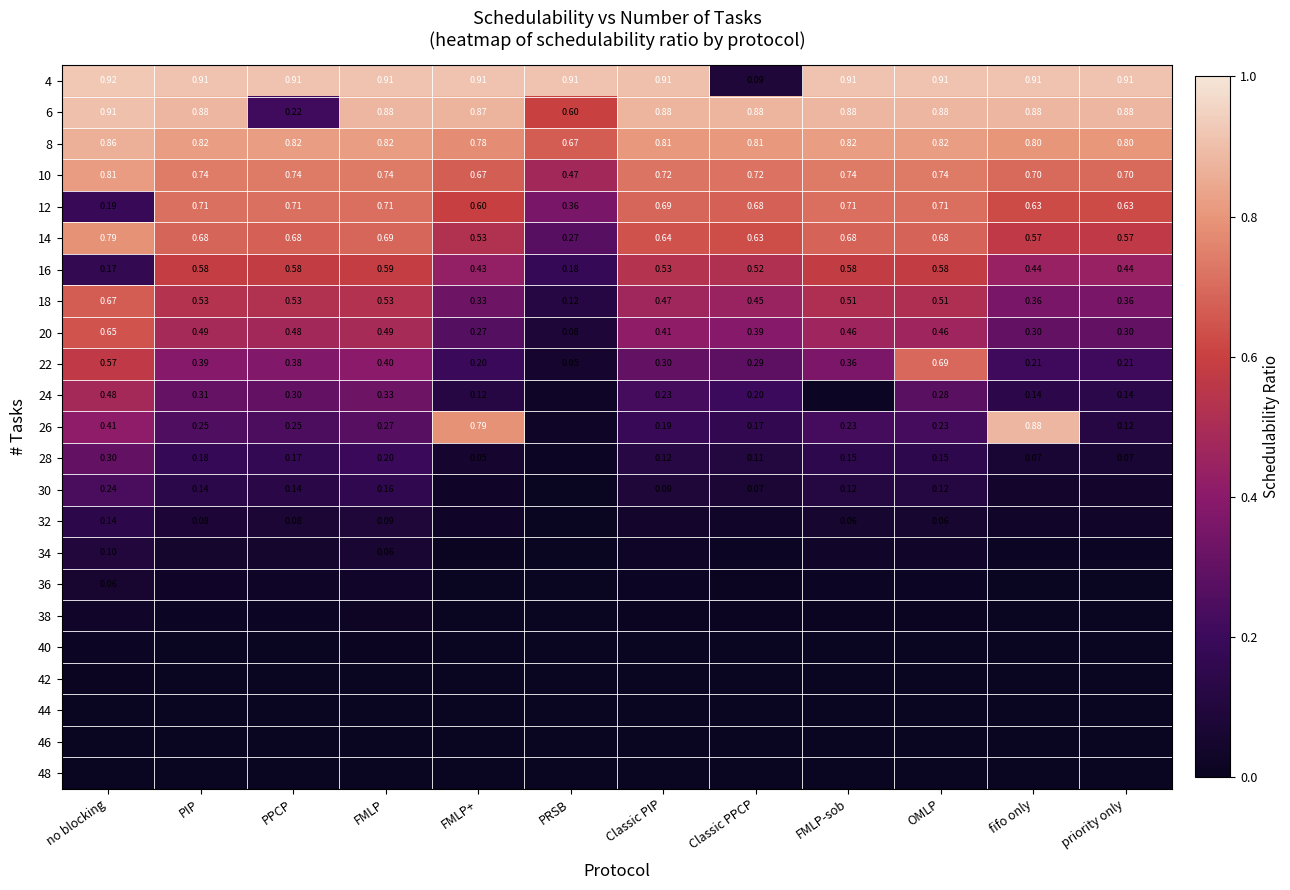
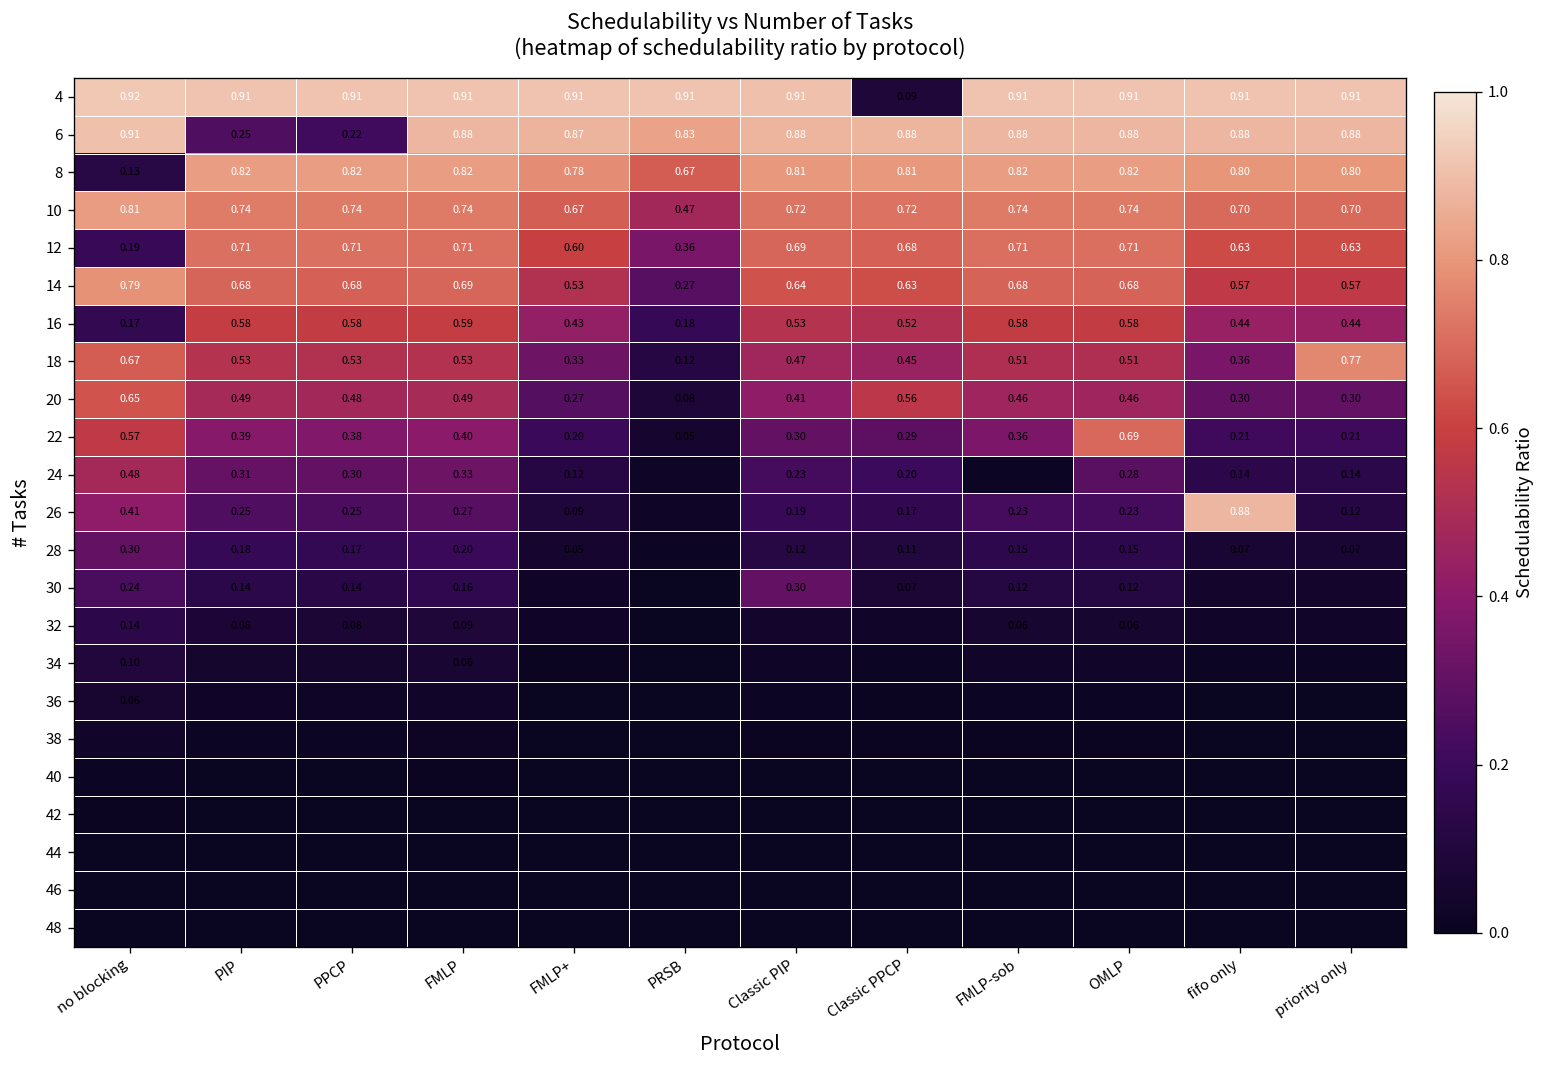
  {
    "4": {
      "no blocking": 0.92,
      "PIP": 0.91,
      "PPCP": 0.91,
      "FMLP": 0.91,
      "FMLP+": 0.91,
      "PRSB": 0.91,
      "Classic PIP": 0.91,
      "Classic PPCP": 0.09,
      "FMLP-sob": 0.91,
      "OMLP": 0.91,
      "fifo only": 0.91,
      "priority only": 0.91
    },
    "6": {
      "no blocking": 0.91,
-     "PIP": 0.88,
+     "PIP": 0.25,
      "PPCP": 0.22,
      "FMLP": 0.88,
      "FMLP+": 0.87,
-     "PRSB": 0.60,
+     "PRSB": 0.83,
      "Classic PIP": 0.88,
      "Classic PPCP": 0.88,
      "FMLP-sob": 0.88,
      "OMLP": 0.88,
      "fifo only": 0.88,
      "priority only": 0.88
    },
    "8": {
-     "no blocking": 0.86,
+     "no blocking": 0.13,
      "PIP": 0.82,
      "PPCP": 0.82,
      "FMLP": 0.82,
      "FMLP+": 0.78,
      "PRSB": 0.67,
      "Classic PIP": 0.81,
      "Classic PPCP": 0.81,
      "FMLP-sob": 0.82,
      "OMLP": 0.82,
      "fifo only": 0.80,
      "priority only": 0.80
    },
    "10": {
      "no blocking": 0.81,
      "PIP": 0.74,
      "PPCP": 0.74,
      "FMLP": 0.74,
      "FMLP+": 0.67,
      "PRSB": 0.47,
      "Classic PIP": 0.72,
      "Classic PPCP": 0.72,
      "FMLP-sob": 0.74,
      "OMLP": 0.74,
      "fifo only": 0.70,
      "priority only": 0.70
    },
    "12": {
      "no blocking": 0.19,
      "PIP": 0.71,
      "PPCP": 0.71,
      "FMLP": 0.71,
      "FMLP+": 0.60,
      "PRSB": 0.36,
      "Classic PIP": 0.69,
      "Classic PPCP": 0.68,
      "FMLP-sob": 0.71,
      "OMLP": 0.71,
      "fifo only": 0.63,
      "priority only": 0.63
    },
    "14": {
      "no blocking": 0.79,
      "PIP": 0.68,
      "PPCP": 0.68,
      "FMLP": 0.69,
      "FMLP+": 0.53,
      "PRSB": 0.27,
      "Classic PIP": 0.64,
      "Classic PPCP": 0.63,
      "FMLP-sob": 0.68,
      "OMLP": 0.68,
      "fifo only": 0.57,
      "priority only": 0.57
    },
    "16": {
      "no blocking": 0.17,
      "PIP": 0.58,
      "PPCP": 0.58,
      "FMLP": 0.59,
      "FMLP+": 0.43,
      "PRSB": 0.18,
      "Classic PIP": 0.53,
      "Classic PPCP": 0.52,
      "FMLP-sob": 0.58,
      "OMLP": 0.58,
      "fifo only": 0.44,
      "priority only": 0.44
    },
    "18": {
      "no blocking": 0.67,
      "PIP": 0.53,
      "PPCP": 0.53,
      "FMLP": 0.53,
      "FMLP+": 0.33,
      "PRSB": 0.12,
      "Classic PIP": 0.47,
      "Classic PPCP": 0.45,
      "FMLP-sob": 0.51,
      "OMLP": 0.51,
      "fifo only": 0.36,
-     "priority only": 0.36
+     "priority only": 0.77
    },
    "20": {
      "no blocking": 0.65,
      "PIP": 0.49,
      "PPCP": 0.48,
      "FMLP": 0.49,
      "FMLP+": 0.27,
      "PRSB": 0.08,
      "Classic PIP": 0.41,
-     "Classic PPCP": 0.39,
+     "Classic PPCP": 0.56,
      "FMLP-sob": 0.46,
      "OMLP": 0.46,
      "fifo only": 0.30,
      "priority only": 0.30
    },
    "22": {
      "no blocking": 0.57,
      "PIP": 0.39,
      "PPCP": 0.38,
      "FMLP": 0.40,
      "FMLP+": 0.20,
      "Classic PIP": 0.30,
      "Classic PPCP": 0.29,
      "FMLP-sob": 0.36,
      "OMLP": 0.69,
      "fifo only": 0.21,
      "priority only": 0.21
    },
    "24": {
      "no blocking": 0.48,
      "PIP": 0.31,
      "PPCP": 0.30,
      "FMLP": 0.33,
      "FMLP+": 0.12,
      "Classic PIP": 0.23,
      "Classic PPCP": 0.20,
      "OMLP": 0.28,
      "fifo only": 0.14,
      "priority only": 0.14
    },
    "26": {
      "no blocking": 0.41,
      "PIP": 0.25,
      "PPCP": 0.25,
      "FMLP": 0.27,
-     "FMLP+": 0.79,
+     "FMLP+": 0.09,
      "Classic PIP": 0.19,
      "Classic PPCP": 0.17,
      "FMLP-sob": 0.23,
      "OMLP": 0.23,
      "fifo only": 0.88,
      "priority only": 0.12
    },
    "28": {
      "no blocking": 0.30,
      "PIP": 0.18,
      "PPCP": 0.17,
      "FMLP": 0.20,
      "Classic PIP": 0.12,
      "Classic PPCP": 0.11,
      "FMLP-sob": 0.15,
      "OMLP": 0.15,
      "fifo only": 0.07,
      "priority only": 0.07
    },
    "30": {
      "no blocking": 0.24,
      "PIP": 0.14,
      "PPCP": 0.14,
      "FMLP": 0.16,
-     "Classic PIP": 0.09,
+     "Classic PIP": 0.30,
      "Classic PPCP": 0.07,
      "FMLP-sob": 0.12,
      "OMLP": 0.12
    },
    "32": {
      "no blocking": 0.14,
      "PIP": 0.08,
      "PPCP": 0.08,
      "FMLP": 0.09,
      "FMLP-sob": 0.06,
      "OMLP": 0.06
    },
    "34": {
      "no blocking": 0.10,
      "FMLP": 0.06
    },
    "36": {
      "no blocking": 0.06
    }
  }
